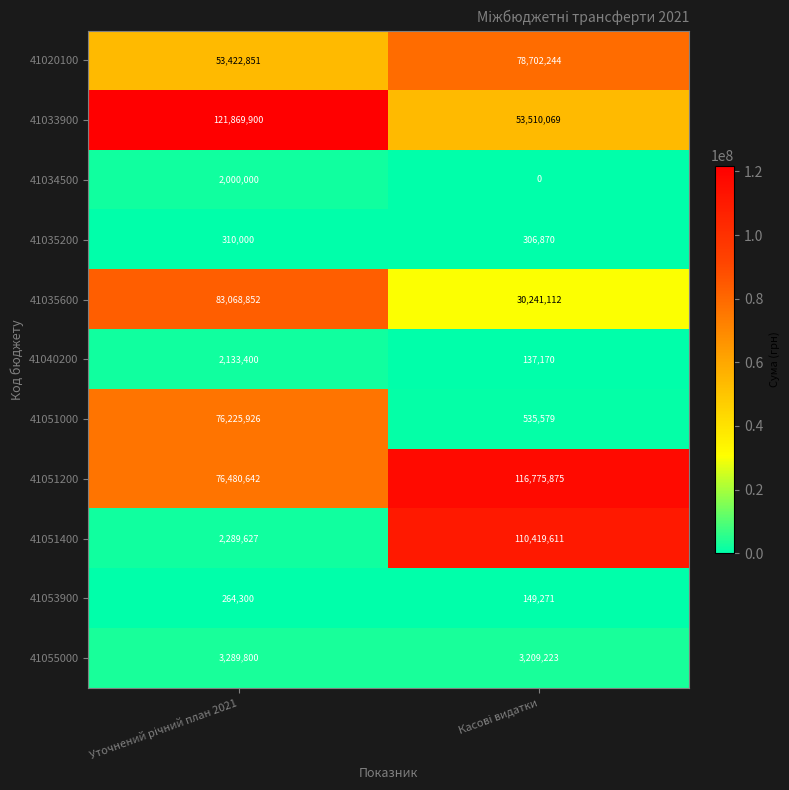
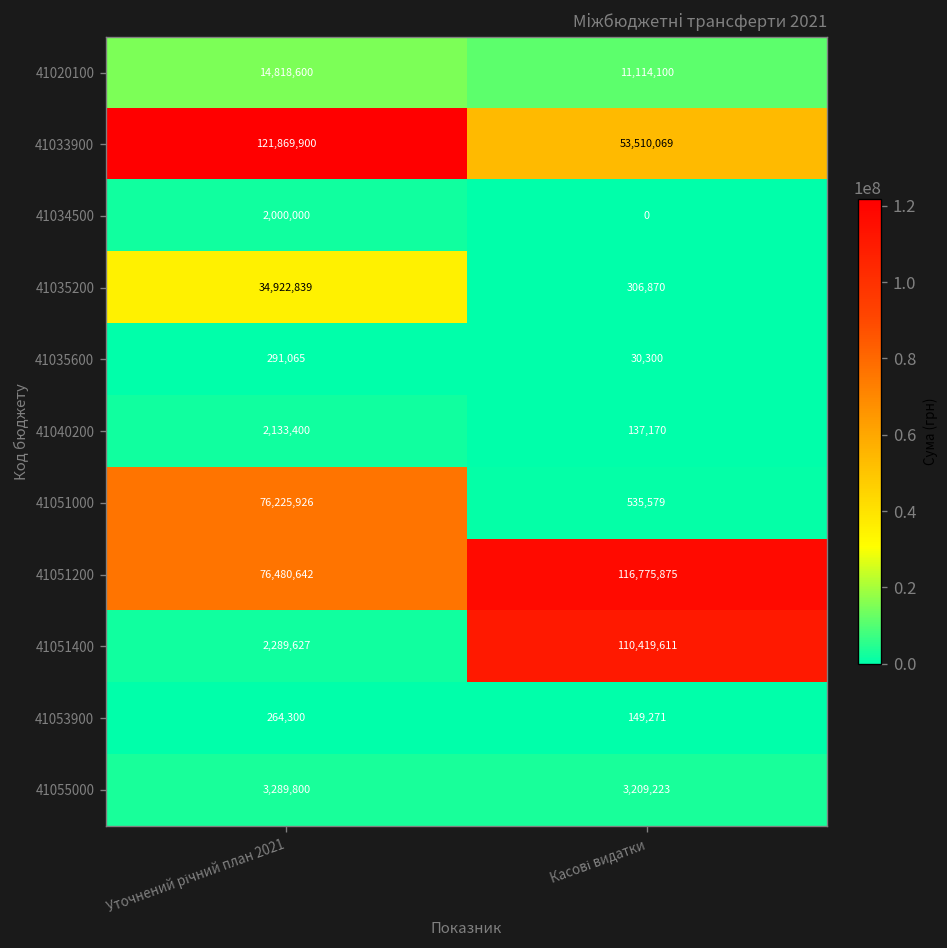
  {
    "41020100": {
-     "Уточнений річний план 2021": "53,422,851",
-     "Касові видатки": "78,702,244"
+     "Уточнений річний план 2021": "14,818,600",
+     "Касові видатки": "11,114,100"
    },
    "41033900": {
      "Уточнений річний план 2021": "121,869,900",
      "Касові видатки": "53,510,069"
    },
    "41034500": {
      "Уточнений річний план 2021": "2,000,000",
      "Касові видатки": "0"
    },
    "41035200": {
-     "Уточнений річний план 2021": "310,000",
+     "Уточнений річний план 2021": "34,922,839",
      "Касові видатки": "306,870"
    },
    "41035600": {
-     "Уточнений річний план 2021": "83,068,852",
-     "Касові видатки": "30,241,112"
+     "Уточнений річний план 2021": "291,065",
+     "Касові видатки": "30,300"
    },
    "41040200": {
      "Уточнений річний план 2021": "2,133,400",
      "Касові видатки": "137,170"
    },
    "41051000": {
      "Уточнений річний план 2021": "76,225,926",
      "Касові видатки": "535,579"
    },
    "41051200": {
      "Уточнений річний план 2021": "76,480,642",
      "Касові видатки": "116,775,875"
    },
    "41051400": {
      "Уточнений річний план 2021": "2,289,627",
      "Касові видатки": "110,419,611"
    },
    "41053900": {
      "Уточнений річний план 2021": "264,300",
      "Касові видатки": "149,271"
    },
    "41055000": {
      "Уточнений річний план 2021": "3,289,800",
      "Касові видатки": "3,209,223"
    }
  }
